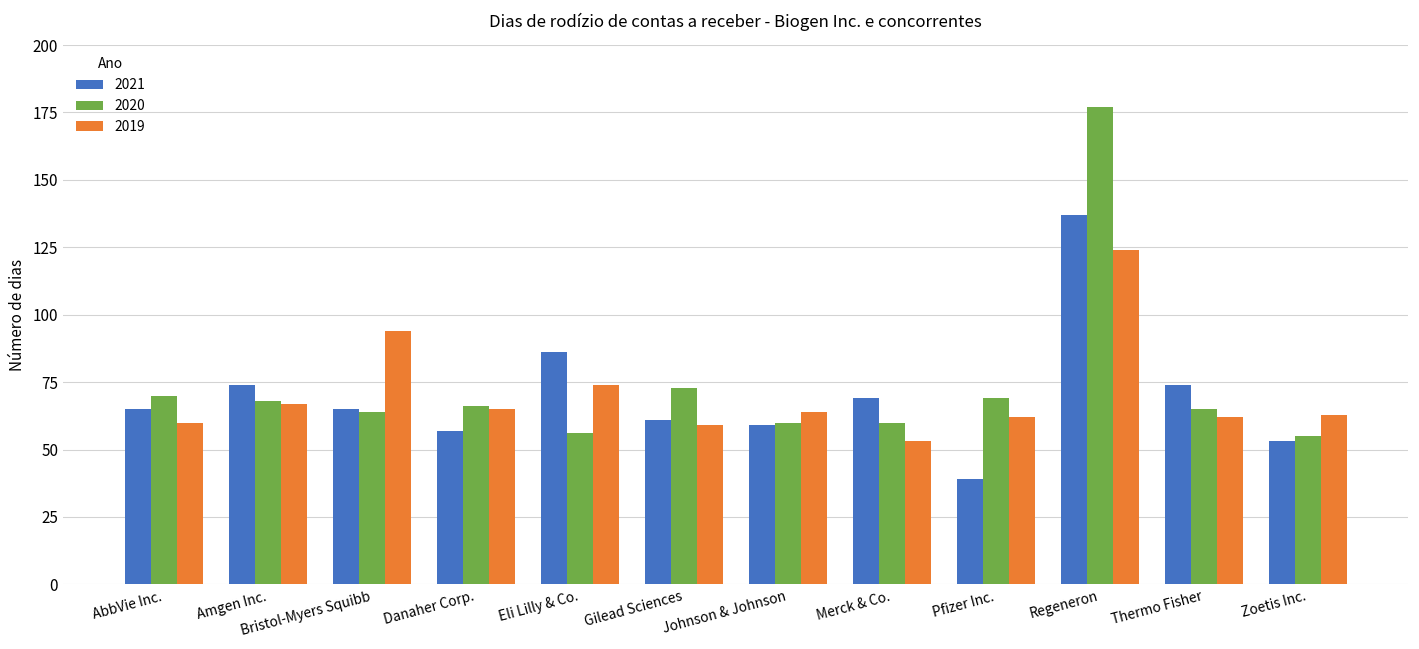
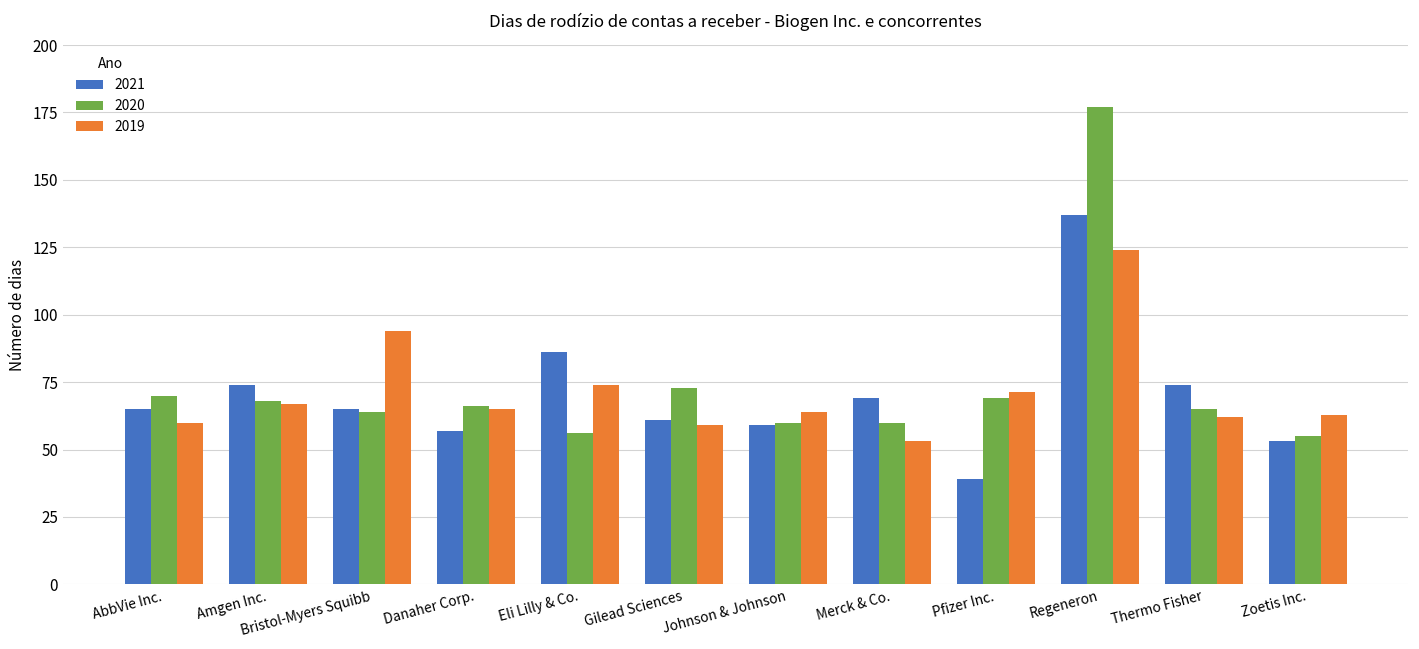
  {
    "2021": {
      "AbbVie Inc.": 65,
      "Amgen Inc.": 74,
      "Bristol-Myers Squibb": 65,
      "Danaher Corp.": 57,
      "Eli Lilly & Co.": 86,
      "Gilead Sciences": 61,
      "Johnson & Johnson": 59,
      "Merck & Co.": 69,
      "Pfizer Inc.": 39,
      "Regeneron": 137,
      "Thermo Fisher": 74,
      "Zoetis Inc.": 53
    },
    "2020": {
      "AbbVie Inc.": 70,
      "Amgen Inc.": 68,
      "Bristol-Myers Squibb": 64,
      "Danaher Corp.": 66,
      "Eli Lilly & Co.": 56,
      "Gilead Sciences": 73,
      "Johnson & Johnson": 60,
      "Merck & Co.": 60,
      "Pfizer Inc.": 69,
      "Regeneron": 177,
      "Thermo Fisher": 65,
      "Zoetis Inc.": 55
    },
    "2019": {
      "AbbVie Inc.": 60,
      "Amgen Inc.": 67,
      "Bristol-Myers Squibb": 94,
      "Danaher Corp.": 65,
      "Eli Lilly & Co.": 74,
      "Gilead Sciences": 59,
      "Johnson & Johnson": 64,
      "Merck & Co.": 53,
-     "Pfizer Inc.": 62,
+     "Pfizer Inc.": 71,
      "Regeneron": 124,
      "Thermo Fisher": 62,
      "Zoetis Inc.": 63
    }
  }
